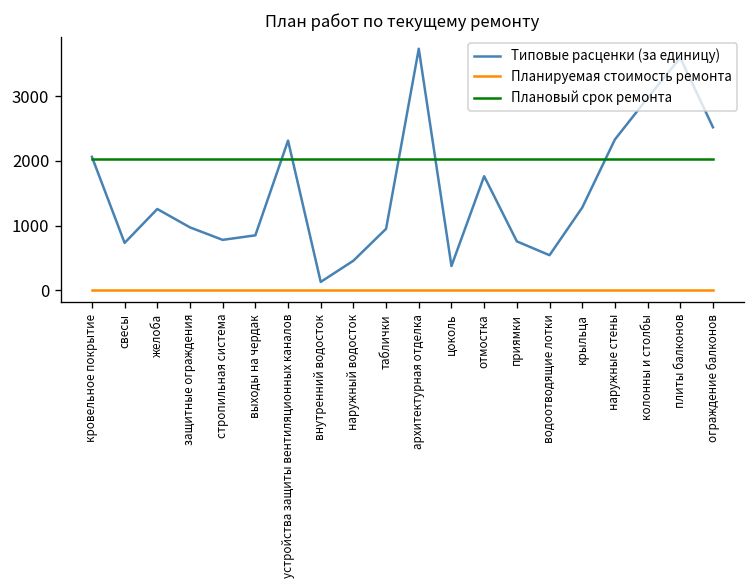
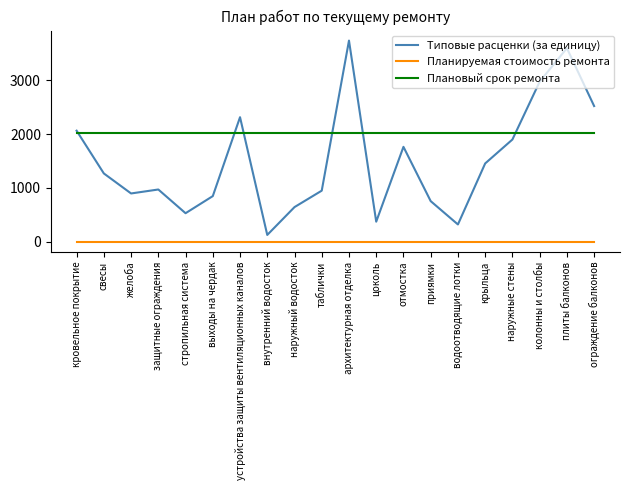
  {
    "Типовые расценки (за единицу)": {
-     "свесы": 700,
-     "желоба": 1300,
+     "свесы": 1300,
+     "желоба": 900,
      "защитные ограждения": 1000,
-     "стропильная система": 800,
+     "стропильная система": 500,
      "выходы на чердак": 800,
      "устройства защиты вентиляционных каналов": 2300,
      "внутренний водосток": 100,
-     "наружный водосток": 500,
+     "наружный водосток": 600,
      "таблички": 900,
      "архитектурная отделка": 3700,
      "цоколь": 400,
      "отмостка": 1800,
      "приямки": 800,
-     "водоотводящие лотки": 500,
-     "крыльца": 1300,
-     "наружные стены": 2300,
+     "водоотводящие лотки": 300,
+     "крыльца": 1500,
+     "наружные стены": 1900,
      "ограждение балконов": 2500
    },
    "Планируемая стоимость ремонта": {
      "кровельное покрытие": 0,
      "свесы": 0,
      "желоба": 0,
      "защитные ограждения": 0,
      "стропильная система": 0,
      "выходы на чердак": 0,
      "устройства защиты вентиляционных каналов": 0,
      "внутренний водосток": 0,
      "наружный водосток": 0,
      "таблички": 0,
      "архитектурная отделка": 0,
      "цоколь": 0,
      "отмостка": 0,
      "приямки": 0,
      "водоотводящие лотки": 0,
      "крыльца": 0,
      "наружные стены": 0,
      "колонны и столбы": 0,
      "плиты балконов": 0,
      "ограждение балконов": 0
    },
    "Плановый срок ремонта": {
      "свесы": 2000,
      "желоба": 2000,
      "защитные ограждения": 2000,
      "стропильная система": 2000,
      "выходы на чердак": 2000,
      "устройства защиты вентиляционных каналов": 2000,
      "внутренний водосток": 2000,
      "наружный водосток": 2000,
      "таблички": 2000,
      "архитектурная отделка": 2000,
      "цоколь": 2000,
      "отмостка": 2000,
      "приямки": 2000,
      "водоотводящие лотки": 2000,
      "крыльца": 2000,
      "наружные стены": 2000,
      "колонны и столбы": 2000,
      "плиты балконов": 2000,
      "ограждение балконов": 2000
    }
  }
